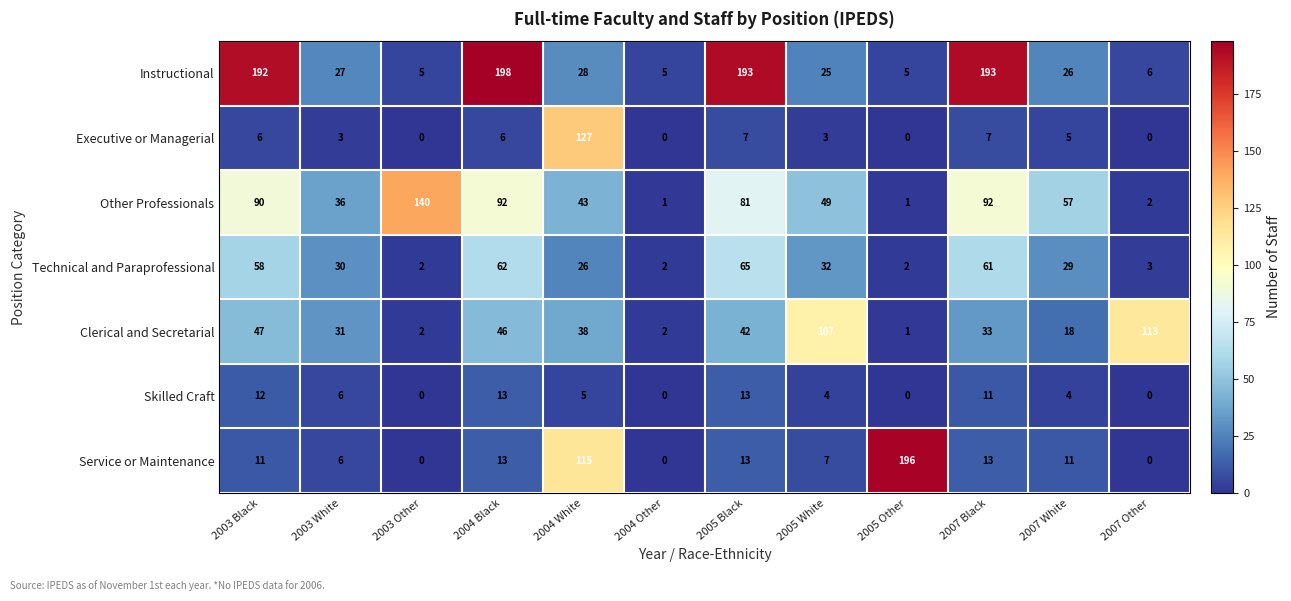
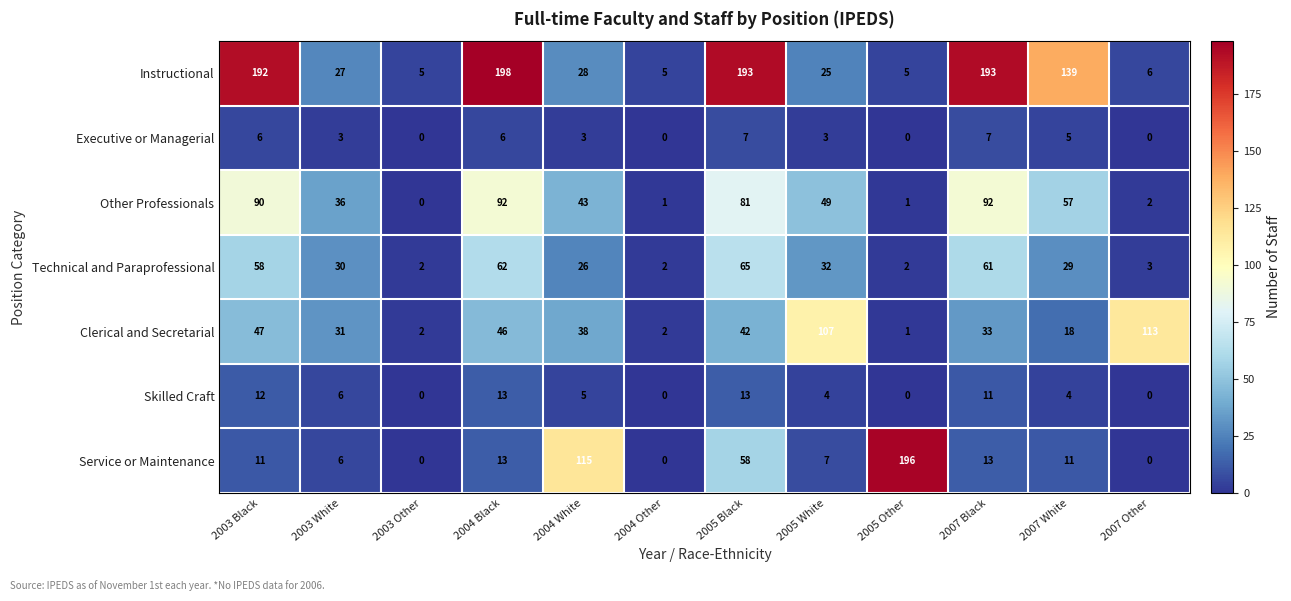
  {
    "Instructional": {
      "2003 Black": 192,
      "2003 White": 27,
      "2003 Other": 5,
      "2004 Black": 198,
      "2004 White": 28,
      "2004 Other": 5,
      "2005 Black": 193,
      "2005 White": 25,
      "2005 Other": 5,
      "2007 Black": 193,
-     "2007 White": 26,
+     "2007 White": 139,
      "2007 Other": 6
    },
    "Executive or Managerial": {
      "2003 Black": 6,
      "2003 White": 3,
      "2003 Other": 0,
      "2004 Black": 6,
-     "2004 White": 127,
+     "2004 White": 3,
      "2004 Other": 0,
      "2005 Black": 7,
      "2005 White": 3,
      "2005 Other": 0,
      "2007 Black": 7,
      "2007 White": 5,
      "2007 Other": 0
    },
    "Other Professionals": {
      "2003 Black": 90,
      "2003 White": 36,
-     "2003 Other": 140,
+     "2003 Other": 0,
      "2004 Black": 92,
      "2004 White": 43,
      "2004 Other": 1,
      "2005 Black": 81,
      "2005 White": 49,
      "2005 Other": 1,
      "2007 Black": 92,
      "2007 White": 57,
      "2007 Other": 2
    },
    "Technical and Paraprofessional": {
      "2003 Black": 58,
      "2003 White": 30,
      "2003 Other": 2,
      "2004 Black": 62,
      "2004 White": 26,
      "2004 Other": 2,
      "2005 Black": 65,
      "2005 White": 32,
      "2005 Other": 2,
      "2007 Black": 61,
      "2007 White": 29,
      "2007 Other": 3
    },
    "Clerical and Secretarial": {
      "2003 Black": 47,
      "2003 White": 31,
      "2003 Other": 2,
      "2004 Black": 46,
      "2004 White": 38,
      "2004 Other": 2,
      "2005 Black": 42,
      "2005 White": 107,
      "2005 Other": 1,
      "2007 Black": 33,
      "2007 White": 18,
      "2007 Other": 113
    },
    "Skilled Craft": {
      "2003 Black": 12,
      "2003 White": 6,
      "2003 Other": 0,
      "2004 Black": 13,
      "2004 White": 5,
      "2004 Other": 0,
      "2005 Black": 13,
      "2005 White": 4,
      "2005 Other": 0,
      "2007 Black": 11,
      "2007 White": 4,
      "2007 Other": 0
    },
    "Service or Maintenance": {
      "2003 Black": 11,
      "2003 White": 6,
      "2003 Other": 0,
      "2004 Black": 13,
      "2004 White": 115,
      "2004 Other": 0,
-     "2005 Black": 13,
+     "2005 Black": 58,
      "2005 White": 7,
      "2005 Other": 196,
      "2007 Black": 13,
      "2007 White": 11,
      "2007 Other": 0
    }
  }
